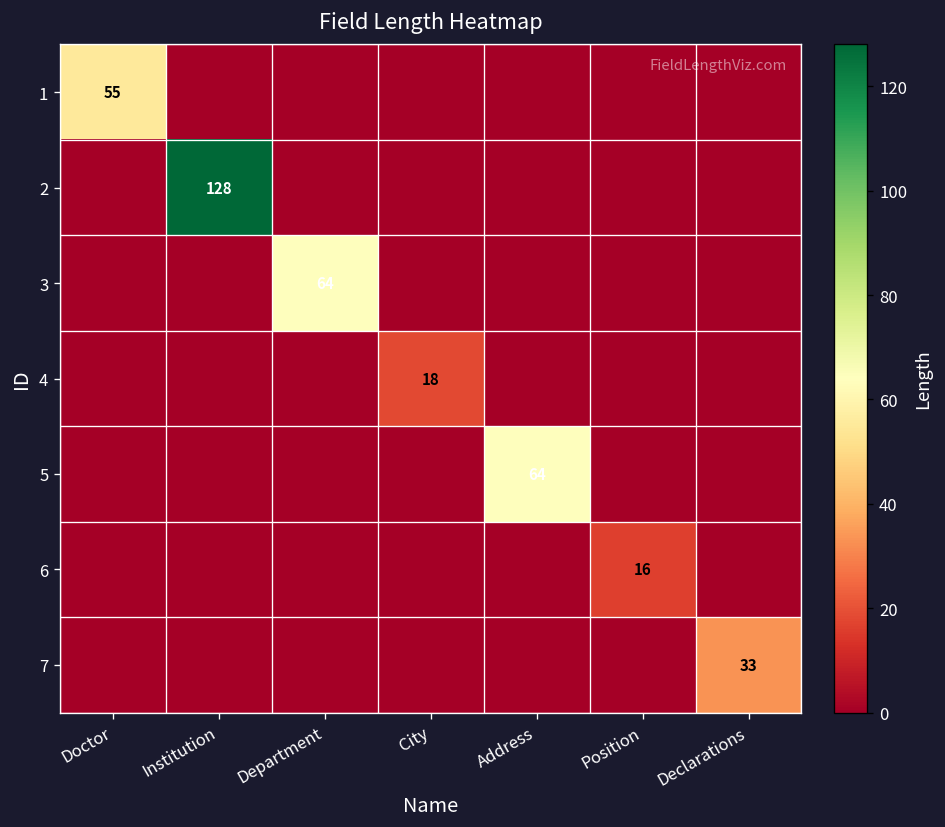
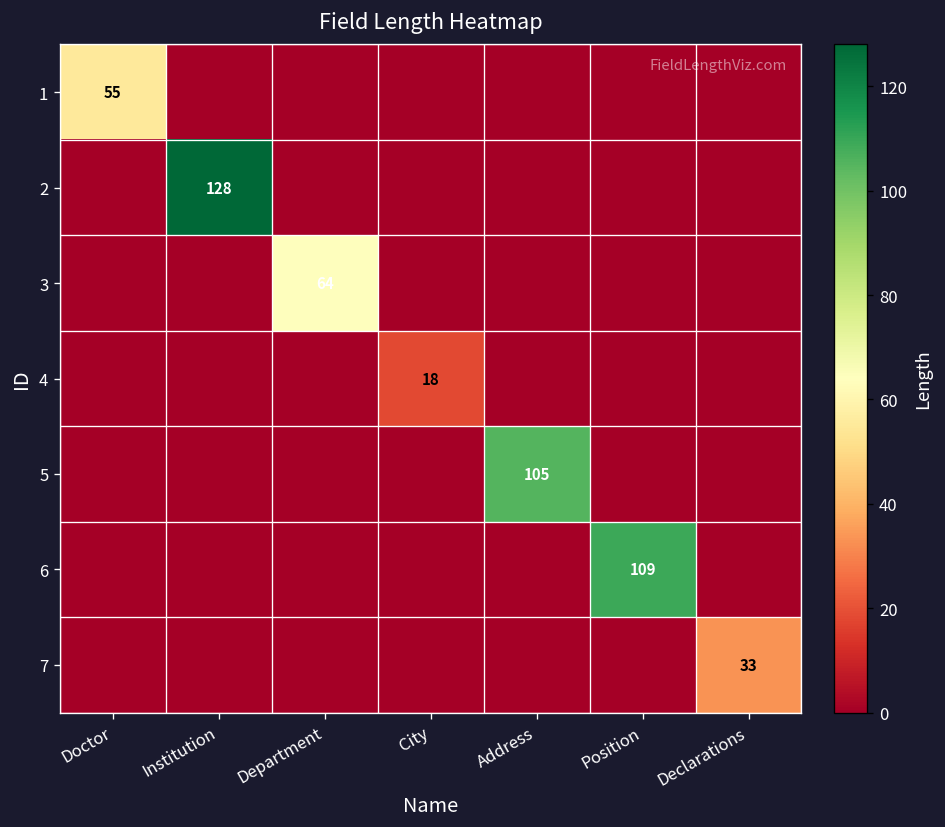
  {
    "1": {
      "Doctor": 55
    },
    "2": {
      "Institution": 128
    },
    "3": {
      "Department": 64
    },
    "4": {
      "City": 18
    },
    "5": {
-     "Address": 64
+     "Address": 105
    },
    "6": {
-     "Position": 16
+     "Position": 109
    },
    "7": {
      "Declarations": 33
    }
  }
